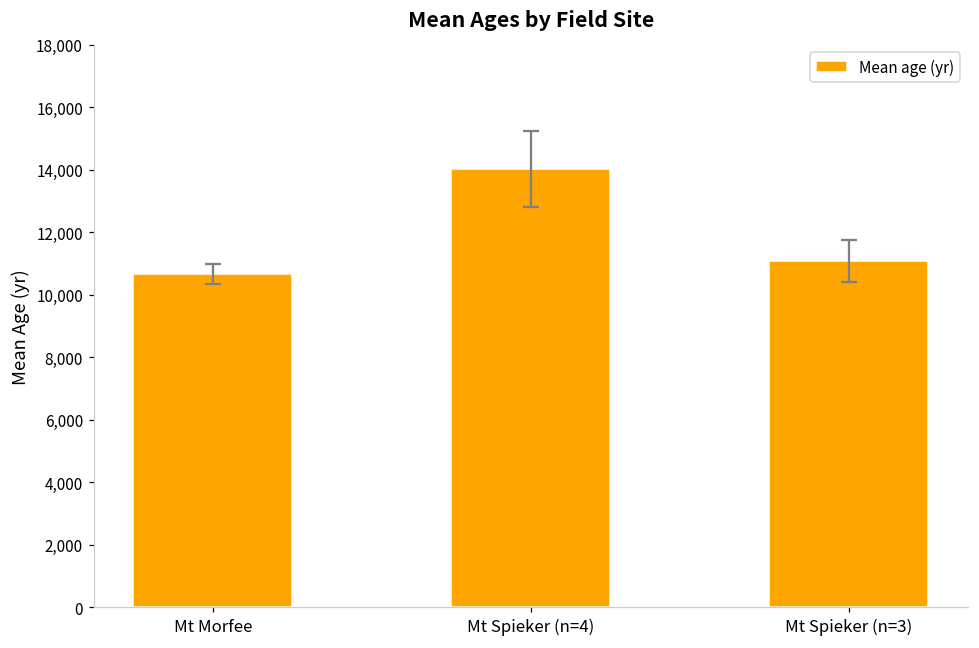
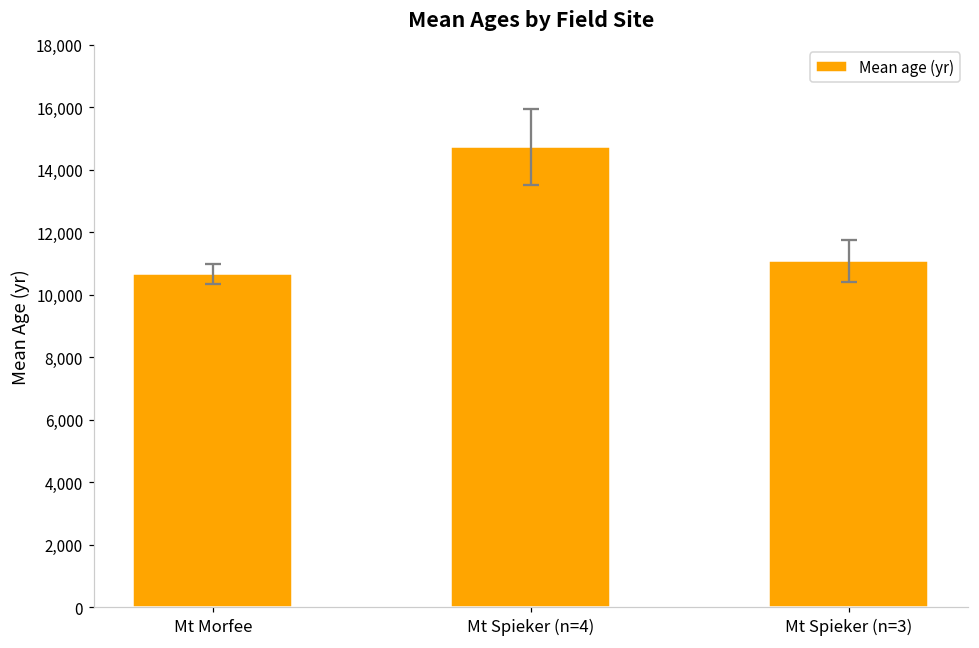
  {
    "Mean age (yr)": {
      "Mt Morfee": "10,700",
-     "Mt Spieker (n=4)": "14,000",
+     "Mt Spieker (n=4)": "14,700",
      "Mt Spieker (n=3)": "11,100"
    }
  }
